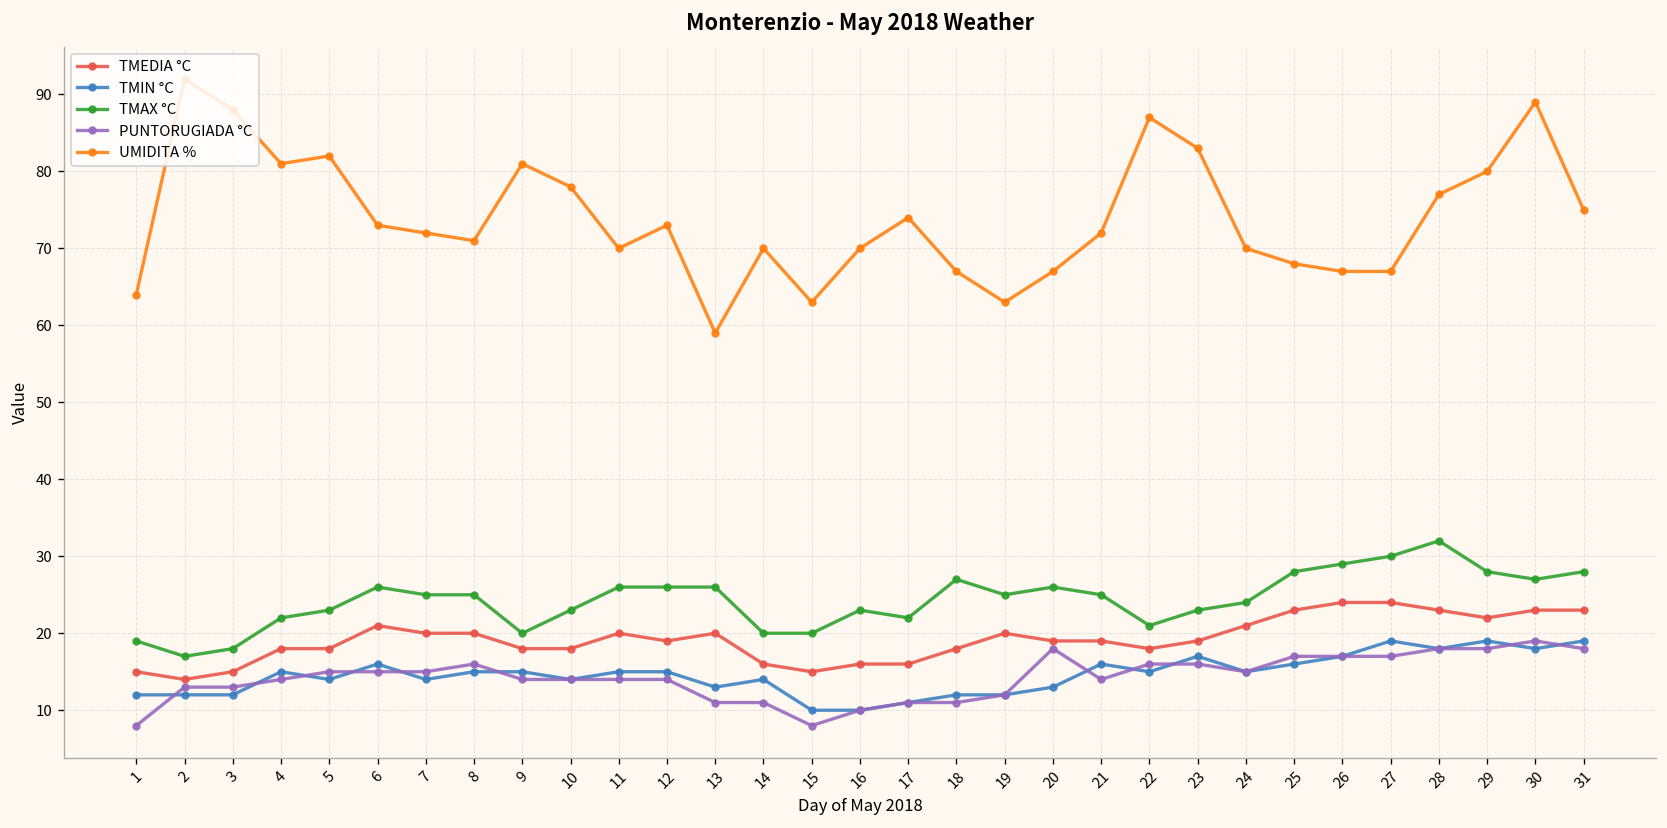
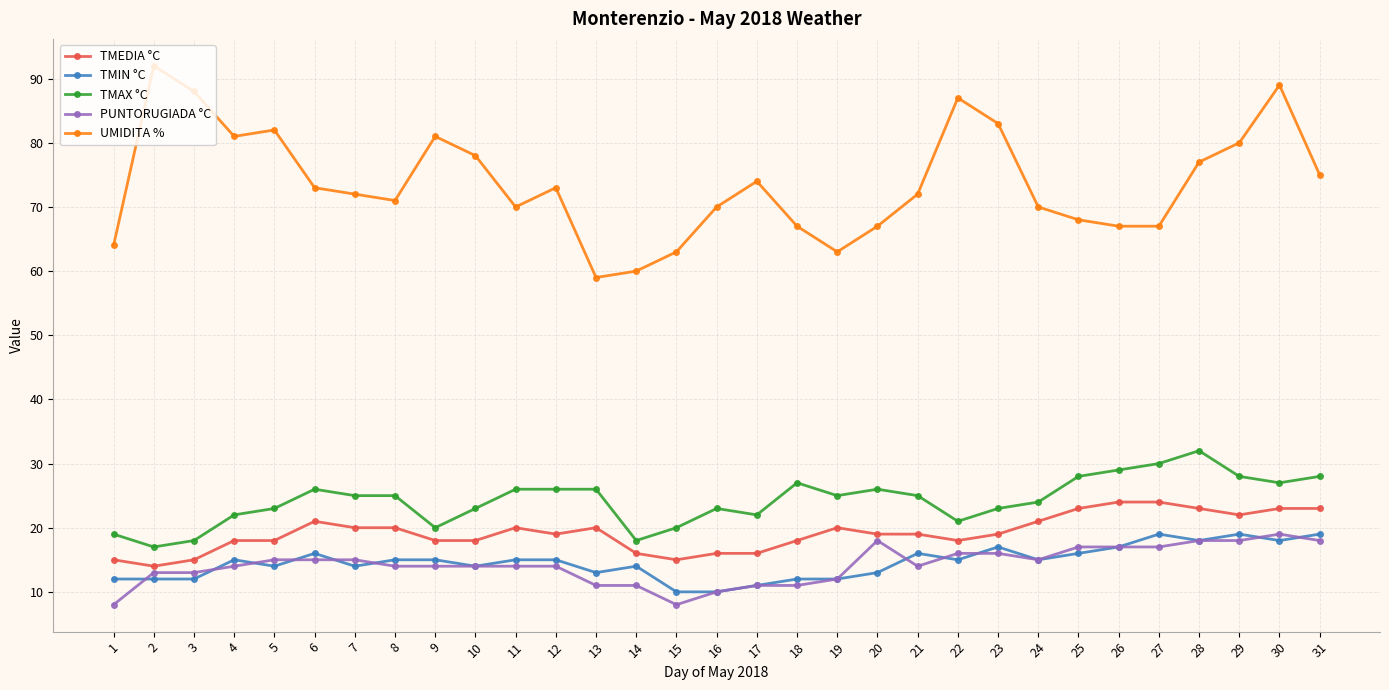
  {
    "TMEDIA °C": {
      "1": 15,
      "2": 14,
      "3": 15,
      "4": 18,
      "5": 18,
      "6": 21,
      "7": 20,
      "8": 20,
      "9": 18,
      "10": 18,
      "11": 20,
      "12": 19,
      "13": 20,
      "14": 16,
      "15": 15,
      "16": 16,
      "17": 16,
      "18": 18,
      "19": 20,
      "20": 19,
      "21": 19,
      "22": 18,
      "23": 19,
      "24": 21,
      "25": 23,
      "26": 24,
      "27": 24,
      "28": 23,
      "29": 22,
      "30": 23,
      "31": 23
    },
    "TMIN °C": {
      "1": 12,
      "2": 12,
      "3": 12,
      "4": 15,
      "5": 14,
      "6": 16,
      "7": 14,
      "8": 15,
      "9": 15,
      "11": 15,
      "12": 15,
      "13": 13,
      "14": 14,
      "15": 10,
      "18": 12,
      "20": 13,
      "21": 16,
      "22": 15,
      "23": 17,
      "25": 16,
      "27": 19,
      "29": 19,
      "30": 18,
      "31": 19
    },
    "TMAX °C": {
      "1": 19,
      "2": 17,
      "3": 18,
      "4": 22,
      "5": 23,
      "6": 26,
      "7": 25,
      "8": 25,
      "9": 20,
      "10": 23,
      "11": 26,
      "12": 26,
      "13": 26,
-     "14": 20,
+     "14": 18,
      "15": 20,
      "16": 23,
      "17": 22,
      "18": 27,
      "19": 25,
      "20": 26,
      "21": 25,
      "22": 21,
      "23": 23,
      "24": 24,
      "25": 28,
      "26": 29,
      "27": 30,
      "28": 32,
      "29": 28,
      "30": 27,
      "31": 28
    },
    "PUNTORUGIADA °C": {
      "1": 8,
      "2": 13,
      "3": 13,
      "4": 14,
      "5": 15,
      "6": 15,
      "7": 15,
-     "8": 16,
+     "8": 14,
      "9": 14,
      "11": 14,
      "12": 14,
      "13": 11,
      "14": 11,
      "15": 8,
      "18": 11,
      "20": 18,
      "21": 14,
      "22": 16,
      "23": 16,
      "25": 17,
      "27": 17,
      "29": 18,
      "30": 19,
      "31": 18
    },
    "UMIDITA %": {
      "1": 64,
      "4": 81,
      "5": 82,
      "6": 73,
      "7": 72,
      "8": 71,
      "9": 81,
      "10": 78,
      "11": 70,
      "12": 73,
      "13": 59,
-     "14": 70,
+     "14": 60,
      "15": 63,
      "16": 70,
      "17": 74,
      "18": 67,
      "19": 63,
      "20": 67,
      "21": 72,
      "22": 87,
      "23": 83,
      "24": 70,
      "25": 68,
      "26": 67,
      "27": 67,
      "28": 77,
      "29": 80,
      "30": 89,
      "31": 75
    }
  }
